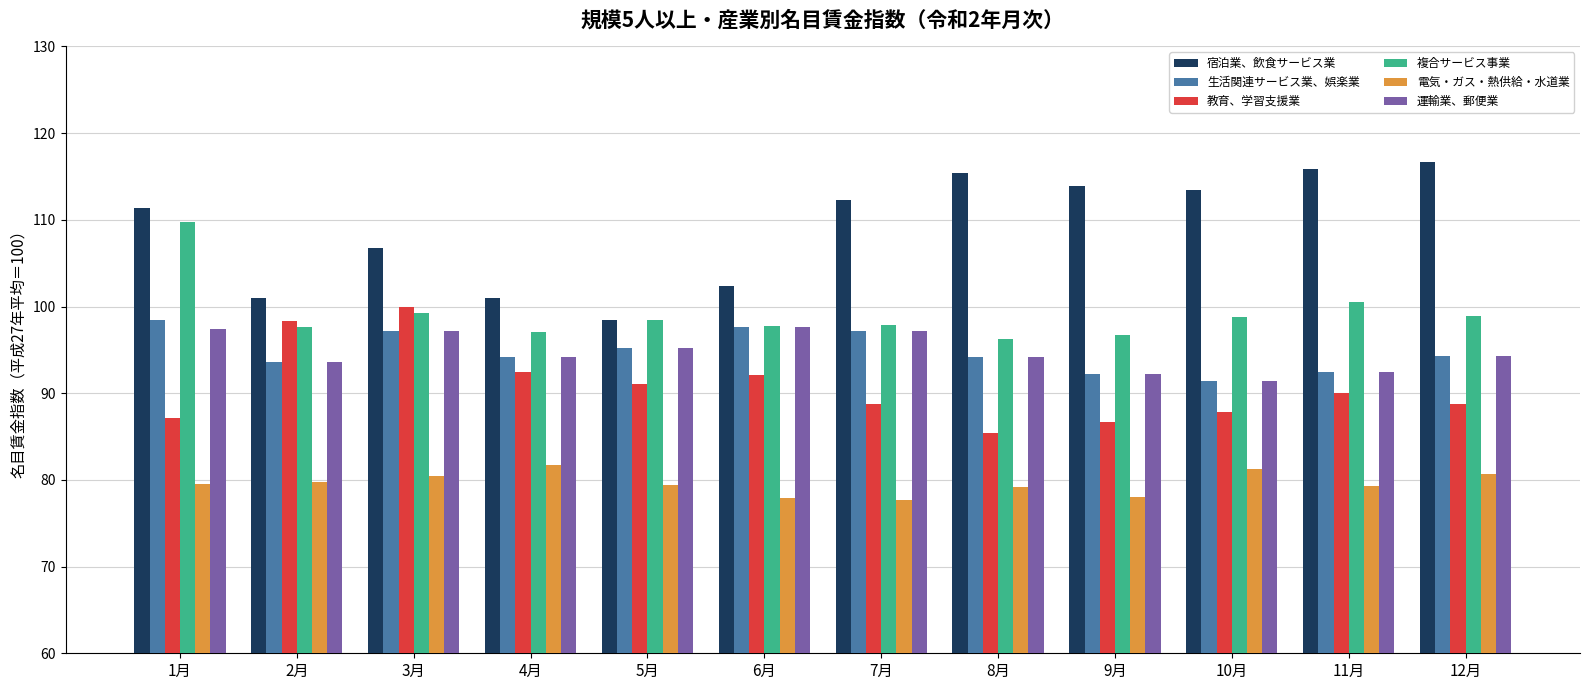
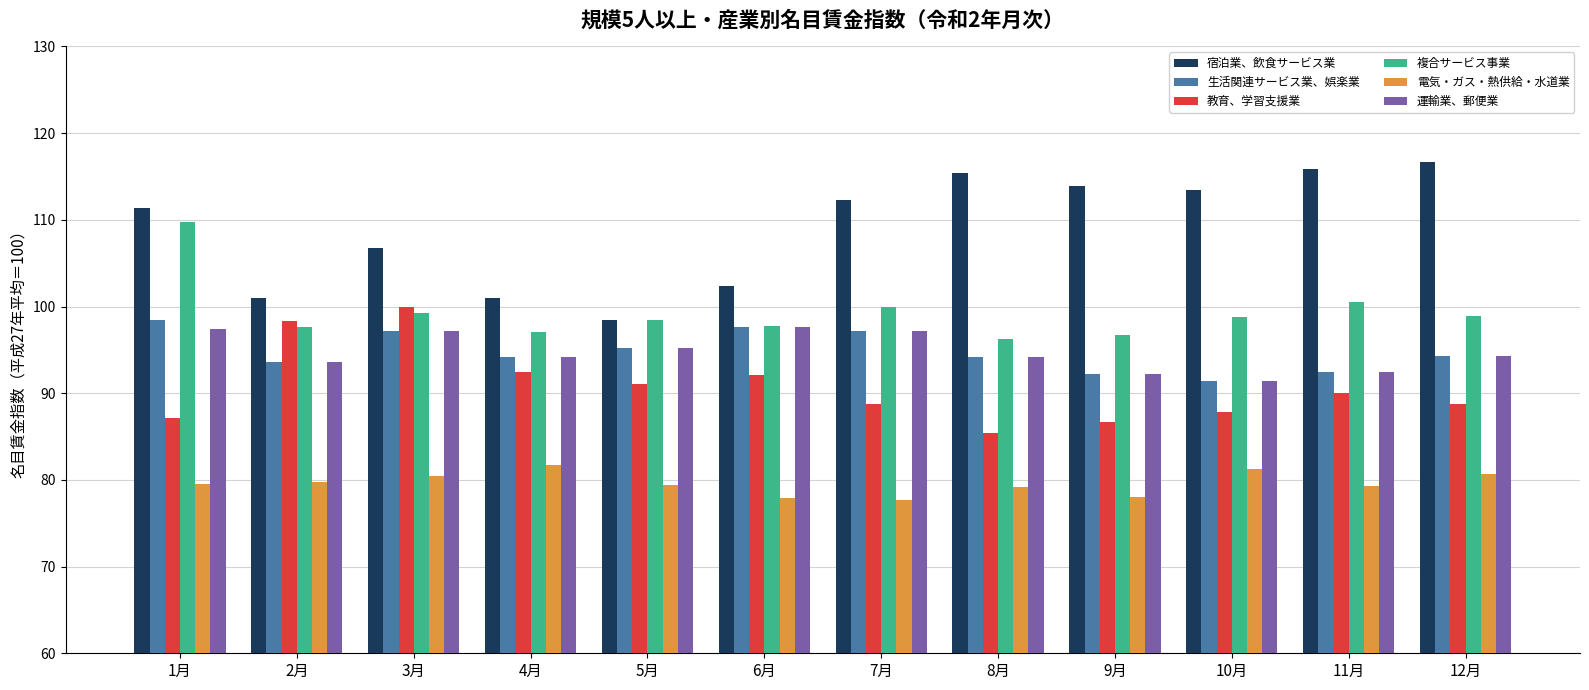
  {
    "宿泊業、飲食サービス業": {
      "1月": 111,
      "2月": 101,
      "3月": 107,
      "4月": 101,
      "5月": 98,
      "6月": 102,
      "7月": 112,
      "8月": 115,
      "9月": 114,
      "10月": 113,
      "11月": 116,
      "12月": 117
    },
    "教育、学習支援業": {
      "1月": 87,
      "2月": 98,
      "3月": 100,
      "4月": 93,
      "5月": 91,
      "6月": 92,
      "7月": 89,
      "8月": 85,
      "9月": 87,
      "10月": 88,
      "11月": 90,
      "12月": 89
    },
    "複合サービス事業": {
      "1月": 110,
      "2月": 98,
      "3月": 99,
      "4月": 97,
      "5月": 98,
      "6月": 98,
-     "7月": 98,
+     "7月": 100,
      "8月": 96,
      "9月": 97,
      "10月": 99,
      "11月": 101,
      "12月": 99
    },
    "電気・ガス・熱供給・水道業": {
      "1月": 80,
      "2月": 80,
      "3月": 81,
      "4月": 82,
      "5月": 79,
      "6月": 78,
      "7月": 78,
      "8月": 79,
      "9月": 78,
      "10月": 81,
      "11月": 79,
      "12月": 81
    }
  }
